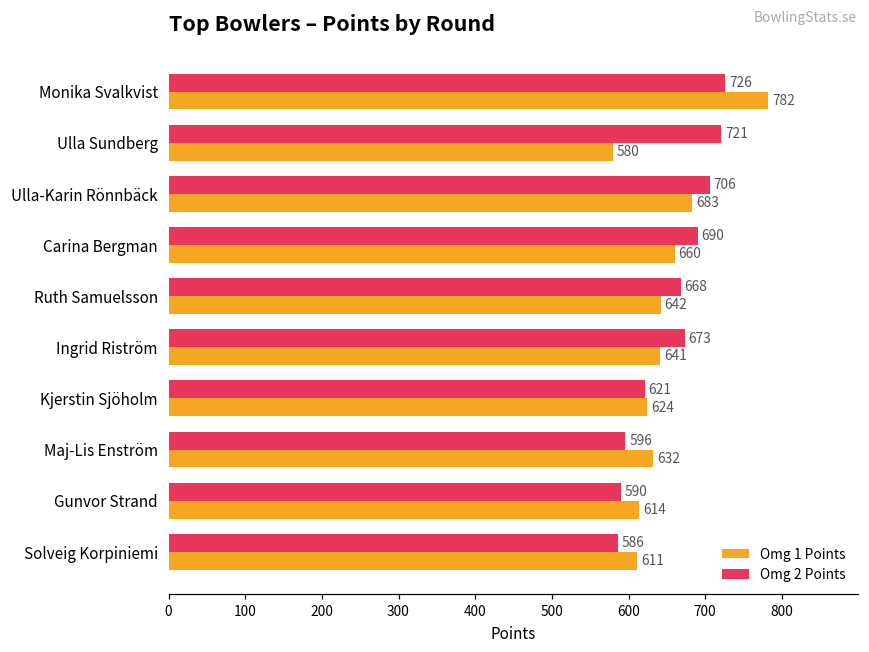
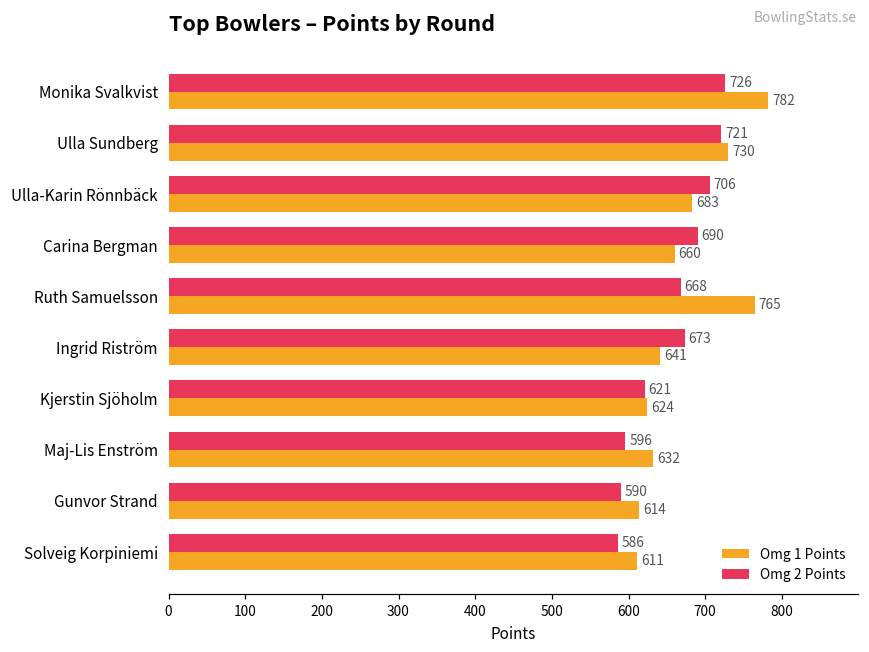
  {
    "Omg 1 Points": {
      "Monika Svalkvist": 782,
-     "Ulla Sundberg": 580,
+     "Ulla Sundberg": 730,
      "Ulla-Karin Rönnbäck": 683,
      "Carina Bergman": 660,
-     "Ruth Samuelsson": 642,
+     "Ruth Samuelsson": 765,
      "Ingrid Riström": 641,
      "Kjerstin Sjöholm": 624,
      "Maj-Lis Enström": 632,
      "Gunvor Strand": 614,
      "Solveig Korpiniemi": 611
    },
    "Omg 2 Points": {
      "Monika Svalkvist": 726,
      "Ulla Sundberg": 721,
      "Ulla-Karin Rönnbäck": 706,
      "Carina Bergman": 690,
      "Ruth Samuelsson": 668,
      "Ingrid Riström": 673,
      "Kjerstin Sjöholm": 621,
      "Maj-Lis Enström": 596,
      "Gunvor Strand": 590,
      "Solveig Korpiniemi": 586
    }
  }
